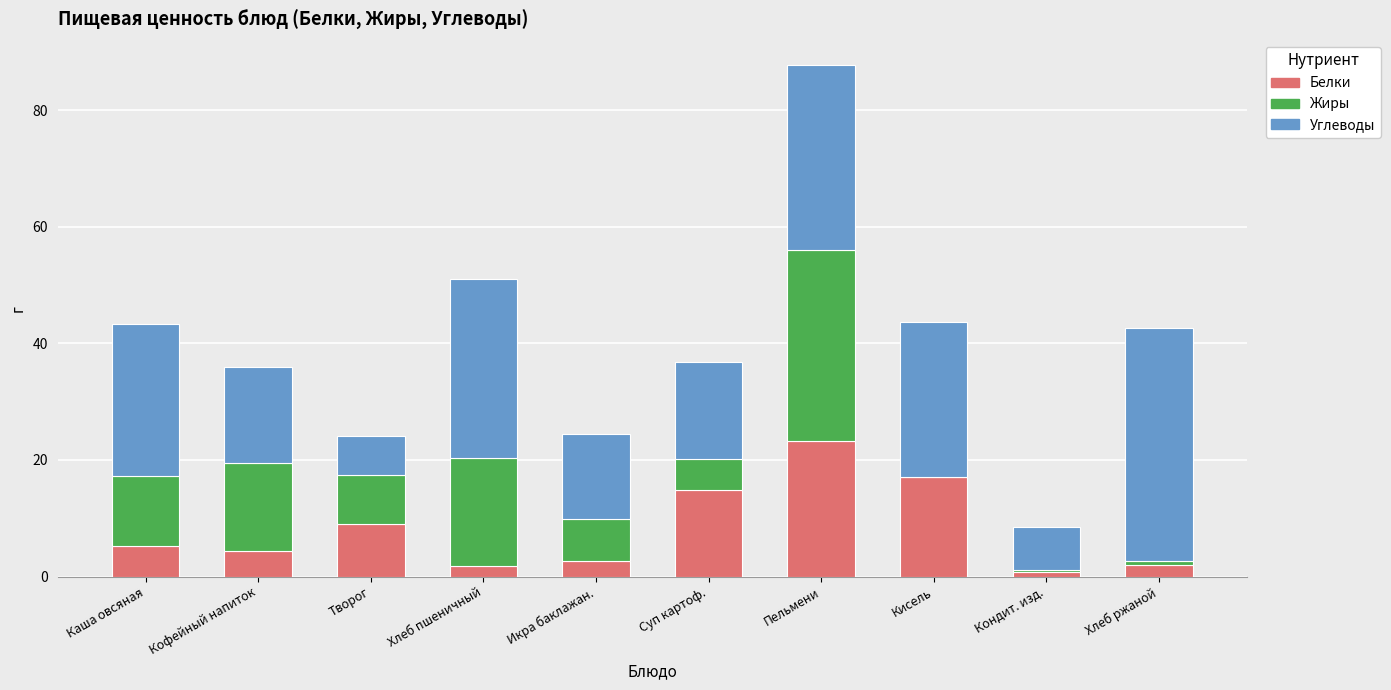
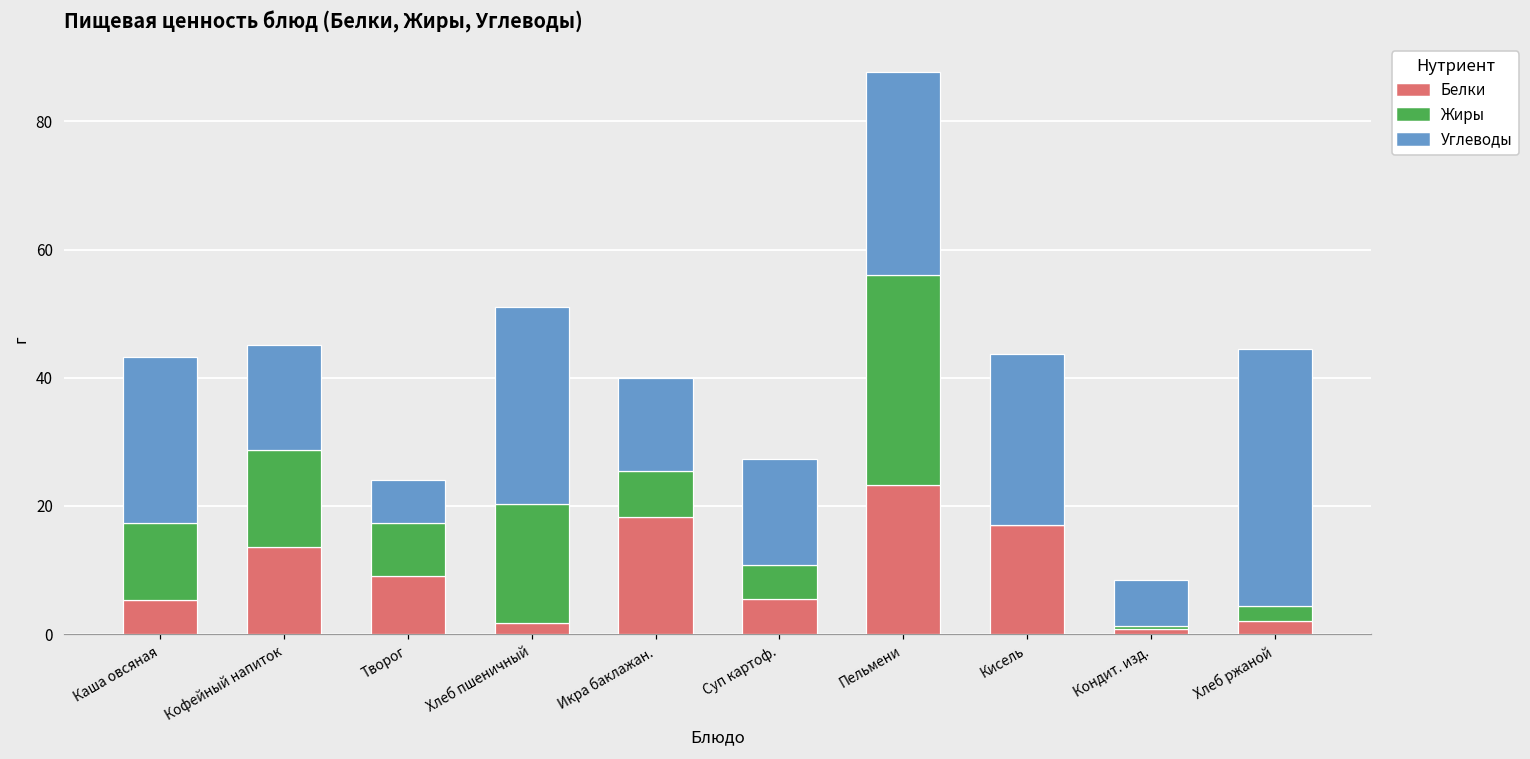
  {
    "Белки": {
      "Каша овсяная": 5,
-     "Кофейный напиток": 4,
+     "Кофейный напиток": 14,
      "Творог": 9,
      "Хлеб пшеничный": 2,
-     "Икра баклажан.": 3,
-     "Суп картоф.": 15,
+     "Икра баклажан.": 18,
+     "Суп картоф.": 5,
      "Пельмени": 23,
      "Кисель": 17,
      "Кондит. изд.": 1,
      "Хлеб ржаной": 2
    },
    "Жиры": {
      "Каша овсяная": 12,
      "Кофейный напиток": 15,
      "Творог": 8,
      "Хлеб пшеничный": 19,
      "Икра баклажан.": 7,
      "Суп картоф.": 5,
      "Пельмени": 33,
      "Кисель": 0,
-     "Хлеб ржаной": 1
+     "Хлеб ржаной": 2
    },
    "Углеводы": {
      "Каша овсяная": 26,
      "Кофейный напиток": 16,
      "Творог": 7,
      "Хлеб пшеничный": 31,
      "Икра баклажан.": 15,
      "Суп картоф.": 17,
      "Пельмени": 32,
      "Кисель": 27,
      "Кондит. изд.": 7,
      "Хлеб ржаной": 40
    }
  }
